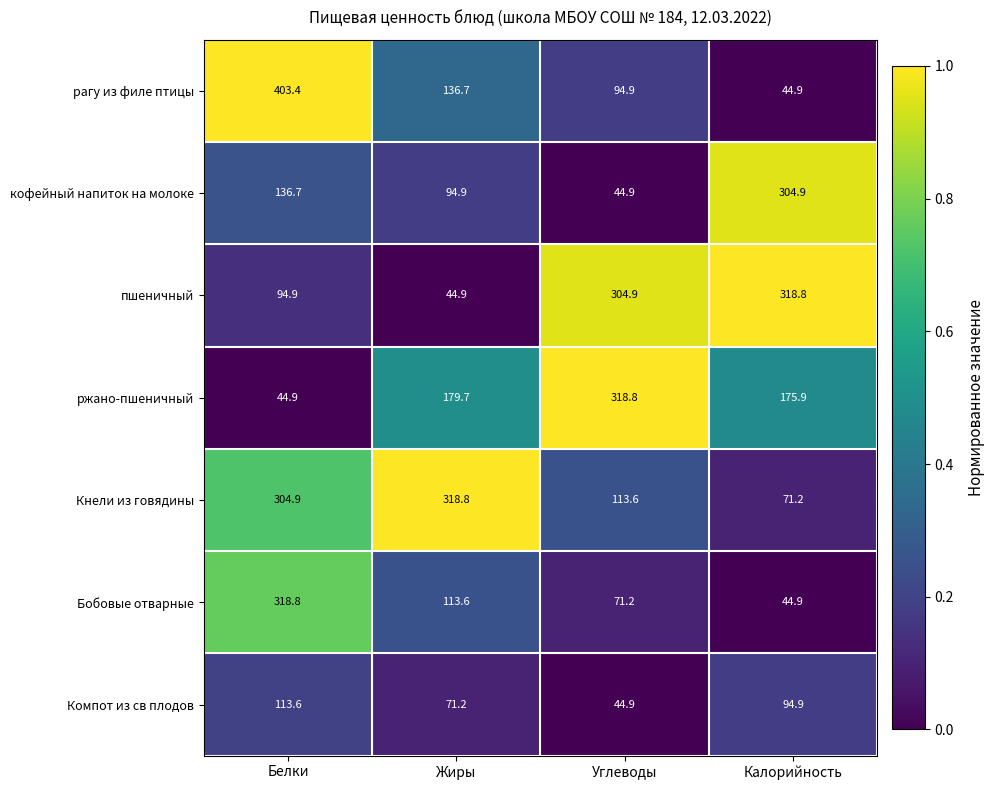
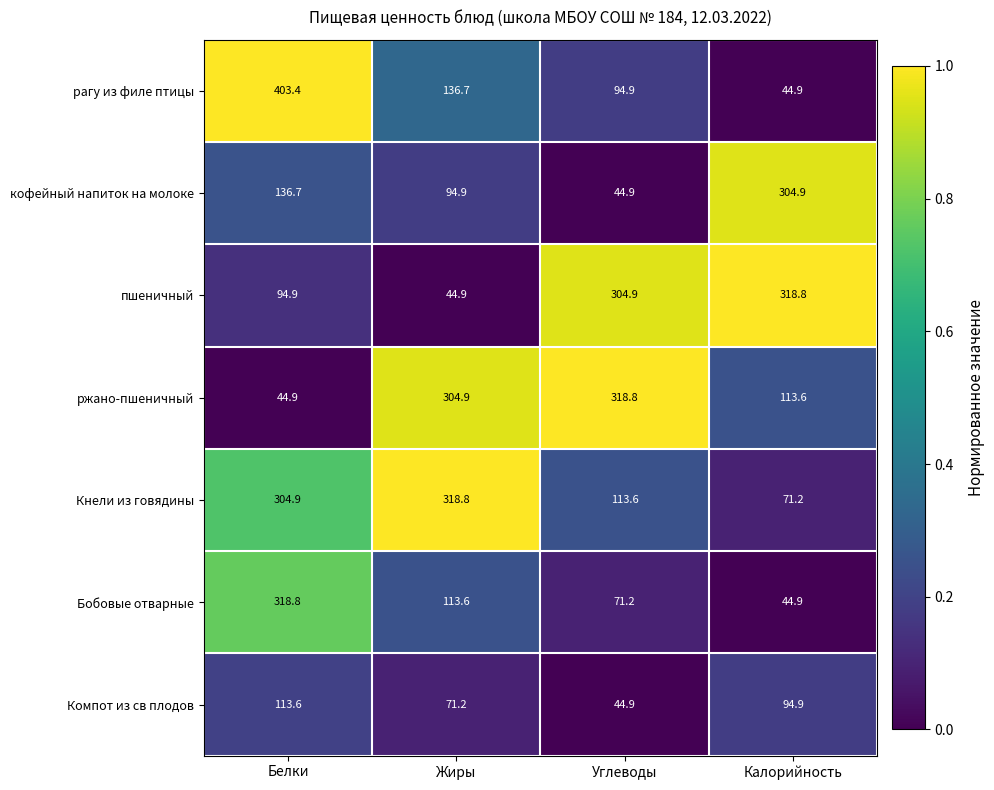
  {
    "рагу из филе птицы": {
      "Белки": 403.4,
      "Жиры": 136.7,
      "Углеводы": 94.9,
      "Калорийность": 44.9
    },
    "кофейный напиток на молоке": {
      "Белки": 136.7,
      "Жиры": 94.9,
      "Углеводы": 44.9,
      "Калорийность": 304.9
    },
    "пшеничный": {
      "Белки": 94.9,
      "Жиры": 44.9,
      "Углеводы": 304.9,
      "Калорийность": 318.8
    },
    "ржано-пшеничный": {
      "Белки": 44.9,
-     "Жиры": 179.7,
+     "Жиры": 304.9,
      "Углеводы": 318.8,
-     "Калорийность": 175.9
+     "Калорийность": 113.6
    },
    "Кнели из говядины": {
      "Белки": 304.9,
      "Жиры": 318.8,
      "Углеводы": 113.6,
      "Калорийность": 71.2
    },
    "Бобовые отварные": {
      "Белки": 318.8,
      "Жиры": 113.6,
      "Углеводы": 71.2,
      "Калорийность": 44.9
    },
    "Компот из св плодов": {
      "Белки": 113.6,
      "Жиры": 71.2,
      "Углеводы": 44.9,
      "Калорийность": 94.9
    }
  }
